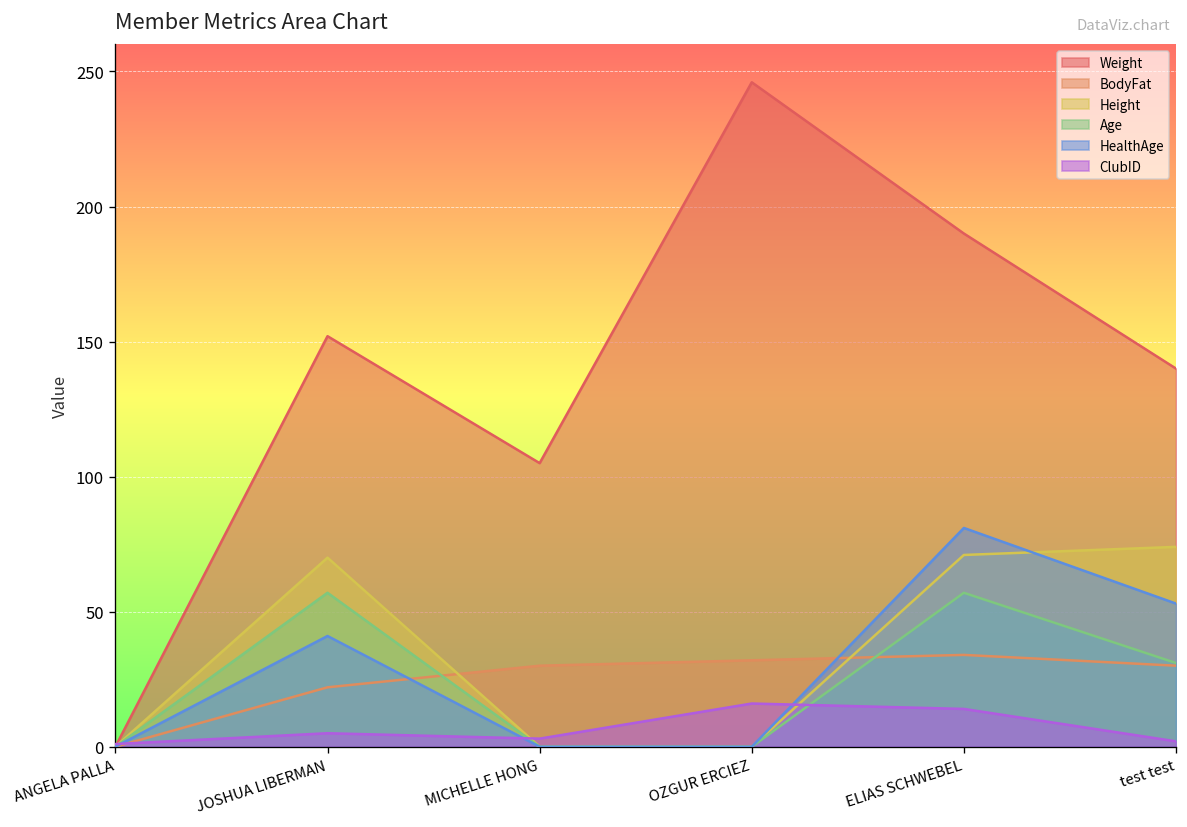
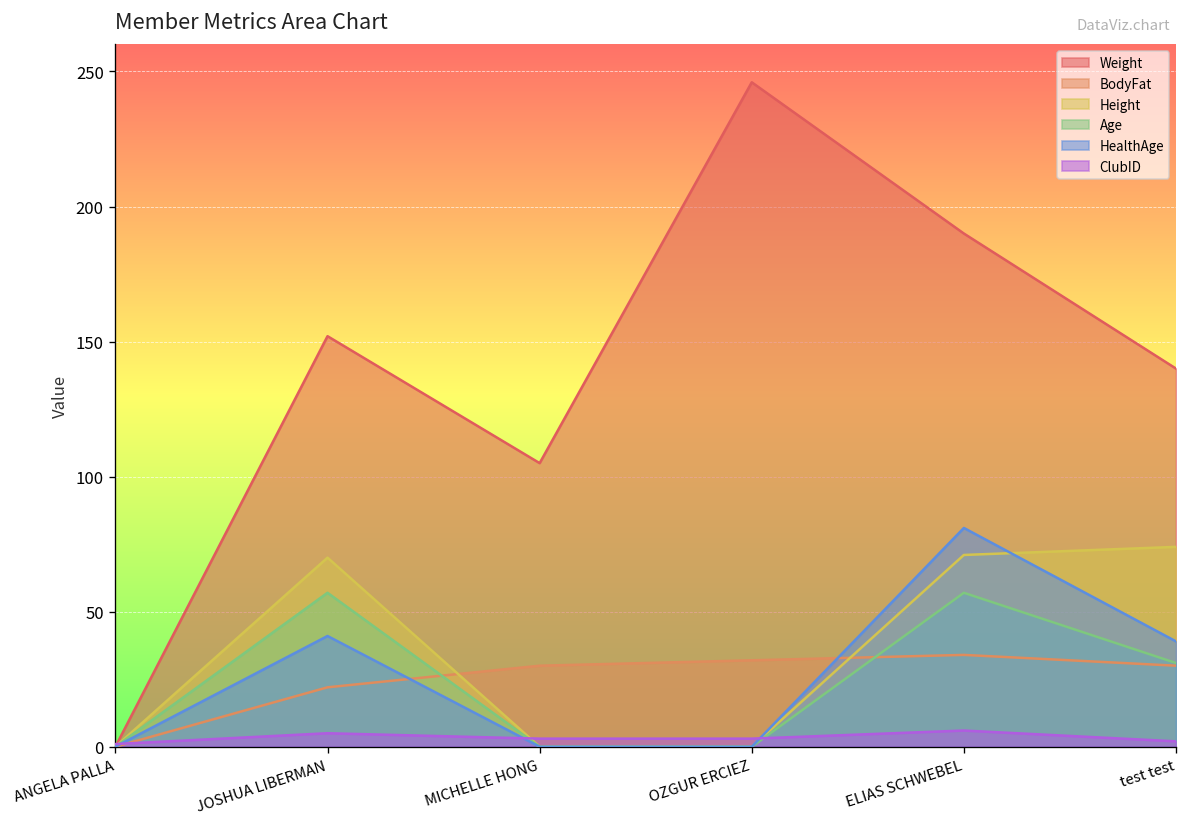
  {
    "Age": {
      "JOSHUA LIBERMAN": 57,
      "ELIAS SCHWEBEL": 57
    },
    "HealthAge": {
      "JOSHUA LIBERMAN": 41,
      "ELIAS SCHWEBEL": 81,
-     "test test": 53
+     "test test": 39
    },
    "ClubID": {
      "JOSHUA LIBERMAN": 5,
      "MICHELLE HONG": 3,
-     "OZGUR ERCIEZ": 16,
-     "ELIAS SCHWEBEL": 14,
+     "OZGUR ERCIEZ": 3,
+     "ELIAS SCHWEBEL": 6,
      "test test": 2
    }
  }
